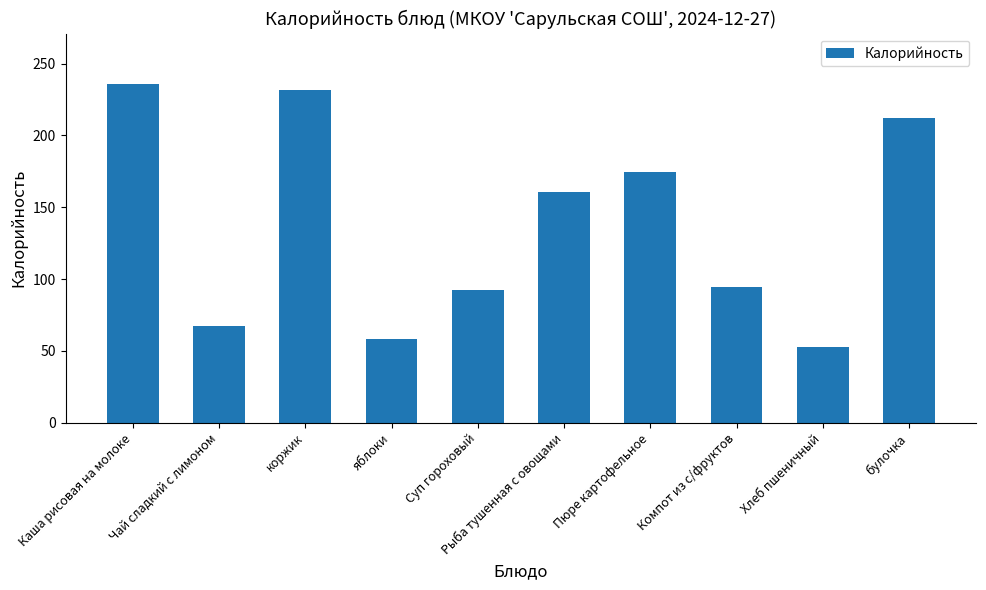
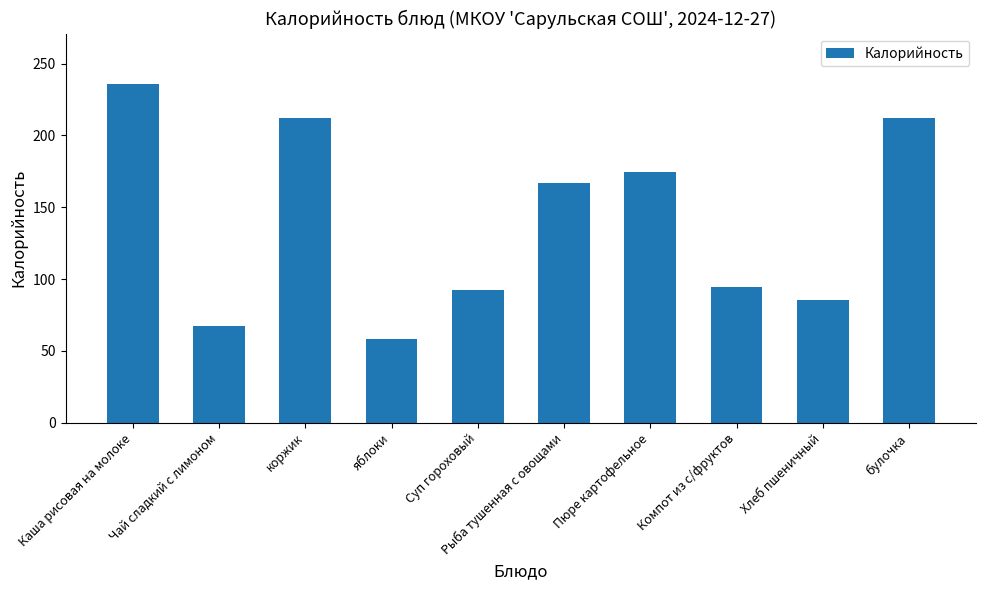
  {
    "Каша рисовая на молоке": 236,
    "Чай сладкий с лимоном": 68,
-   "коржик": 231,
+   "коржик": 212,
    "яблоки": 58,
    "Суп гороховый": 92,
-   "Рыба тушенная с овощами": 160,
+   "Рыба тушенная с овощами": 167,
    "Пюре картофельное": 175,
    "Компот из с/фруктов": 94,
-   "Хлеб пшеничный": 53,
+   "Хлеб пшеничный": 86,
    "булочка": 212
  }
